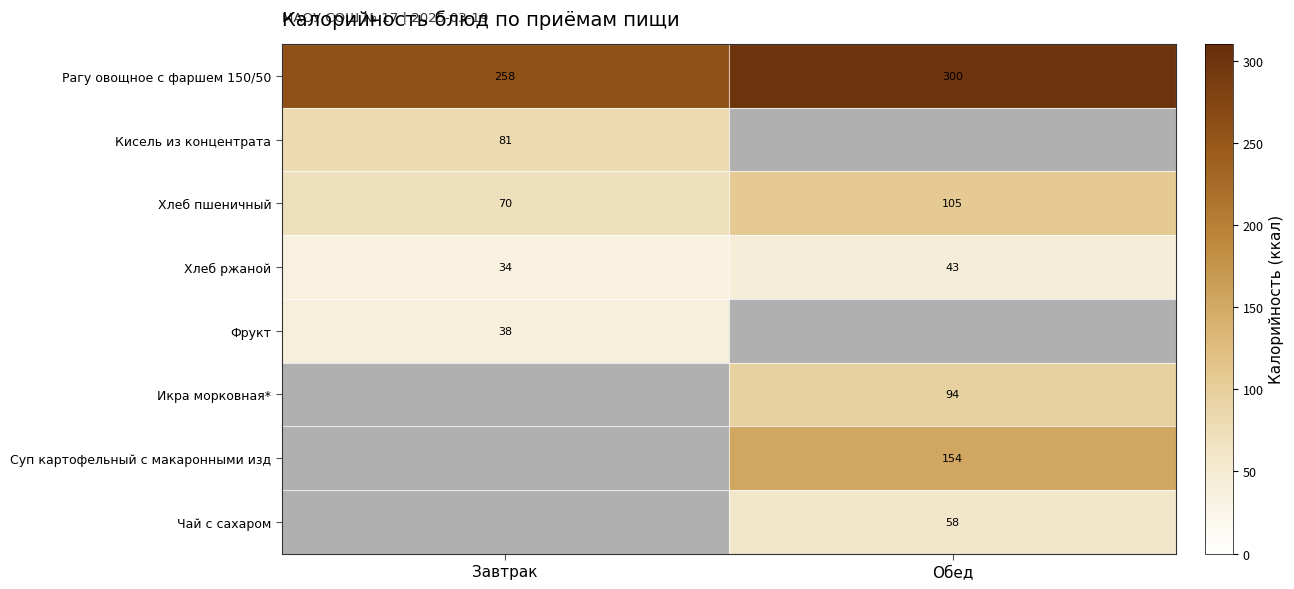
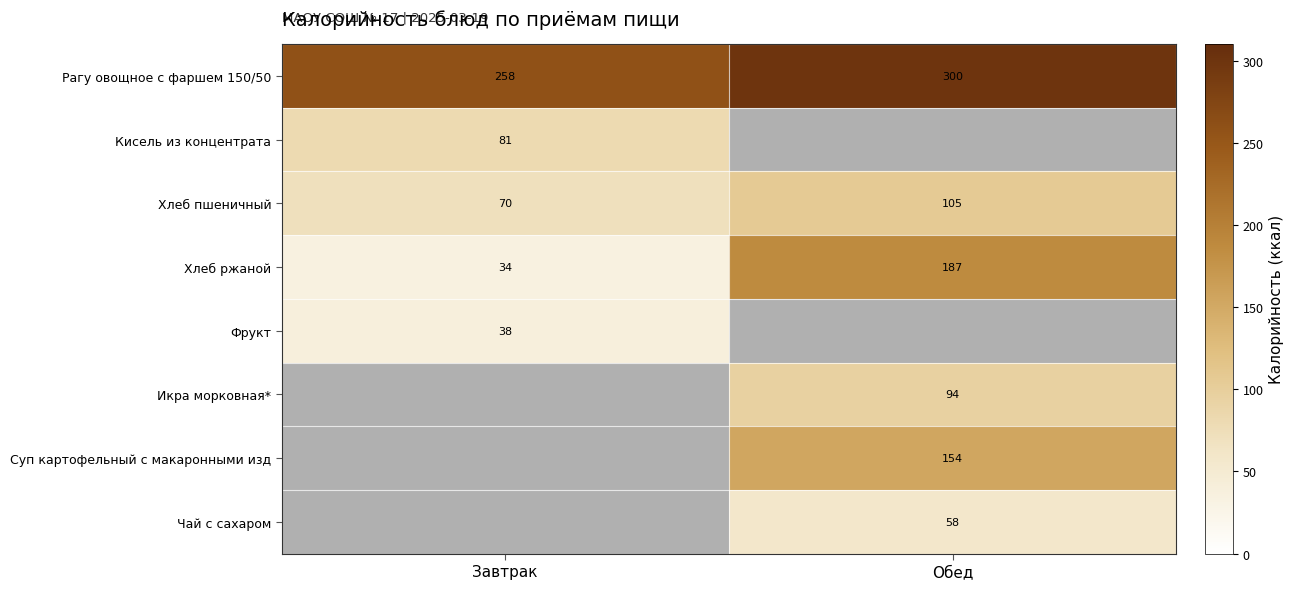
  {
    "Рагу овощное с фаршем 150/50": {
      "Завтрак": 258,
      "Обед": 300
    },
    "Кисель из концентрата": {
      "Завтрак": 81
    },
    "Хлеб пшеничный": {
      "Завтрак": 70,
      "Обед": 105
    },
    "Хлеб ржаной": {
      "Завтрак": 34,
-     "Обед": 43
+     "Обед": 187
    },
    "Фрукт": {
      "Завтрак": 38
    },
    "Икра морковная*": {
      "Обед": 94
    },
    "Суп картофельный с макаронными изд": {
      "Обед": 154
    },
    "Чай с сахаром": {
      "Обед": 58
    }
  }
